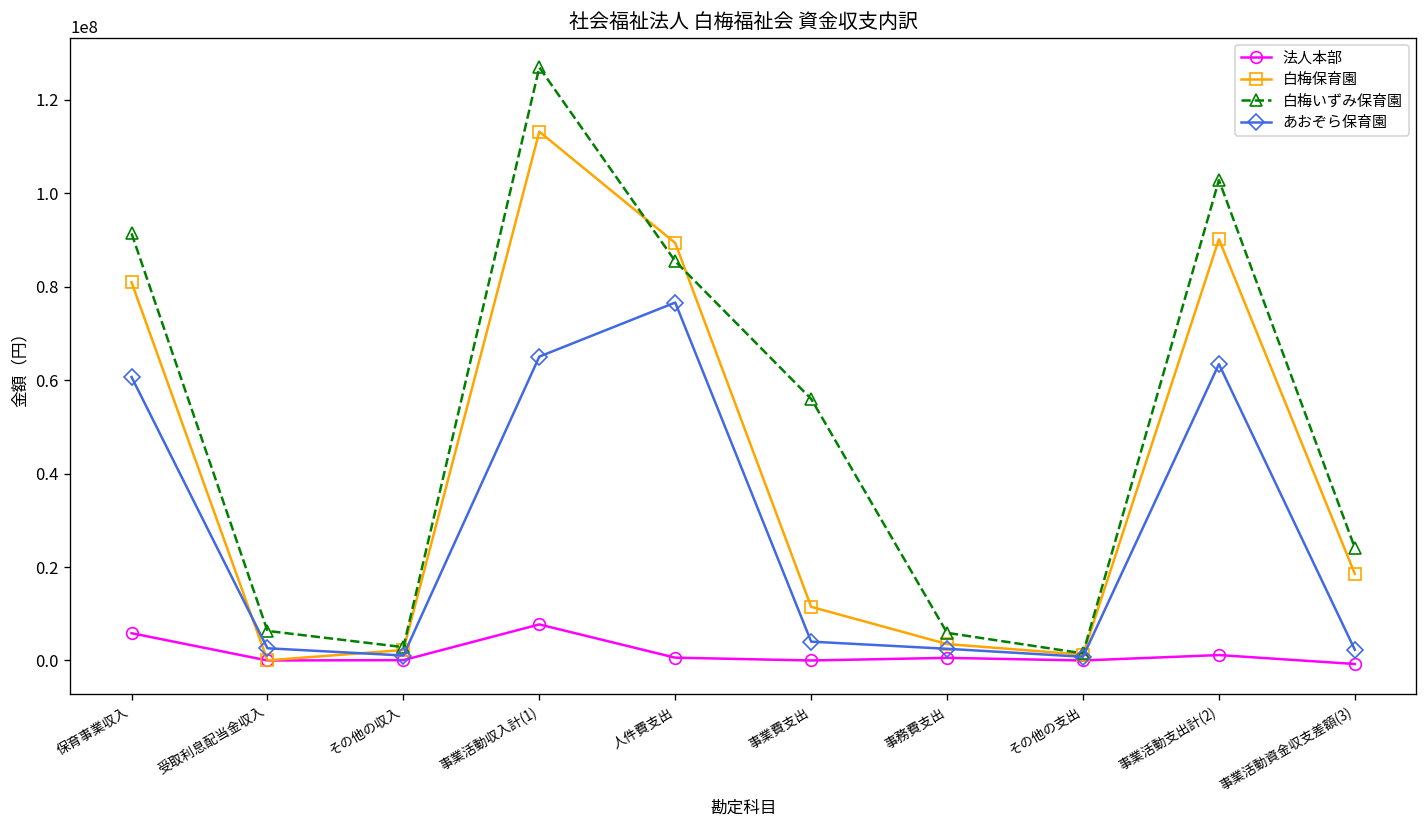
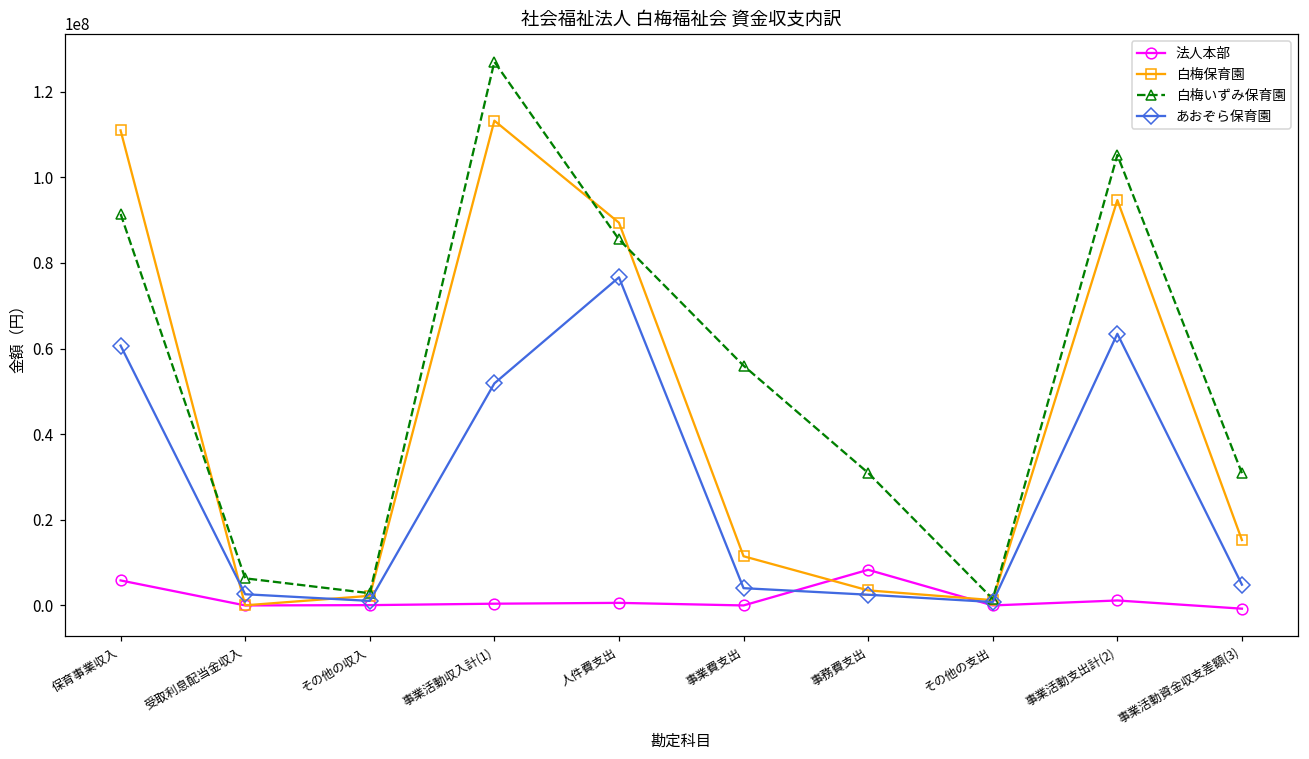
  {
    "法人本部": {
      "保育事業収入": 6000000,
      "その他の収入": 0,
-     "事業活動収入計(1)": 8000000,
+     "事業活動収入計(1)": 0,
      "人件費支出": 1000000,
      "事業費支出": 0,
-     "事務費支出": 1000000,
+     "事務費支出": 8000000,
      "その他の支出": 0,
      "事業活動支出計(2)": 1000000,
      "事業活動資金収支差額(3)": -1000000
    },
    "白梅保育園": {
-     "保育事業収入": 81000000,
+     "保育事業収入": 111000000,
      "事業活動収入計(1)": 113000000,
      "人件費支出": 89000000,
      "事業費支出": 11000000,
      "事務費支出": 4000000,
-     "事業活動支出計(2)": 90000000,
-     "事業活動資金収支差額(3)": 19000000
+     "事業活動支出計(2)": 95000000,
+     "事業活動資金収支差額(3)": 15000000
    },
    "白梅いずみ保育園": {
      "保育事業収入": 91000000,
      "受取利息配当金収入": 6000000,
      "事業活動収入計(1)": 127000000,
      "人件費支出": 85000000,
      "事業費支出": 56000000,
-     "事務費支出": 6000000,
-     "事業活動支出計(2)": 103000000,
-     "事業活動資金収支差額(3)": 24000000
+     "事務費支出": 31000000,
+     "事業活動支出計(2)": 105000000,
+     "事業活動資金収支差額(3)": 31000000
    },
    "あおぞら保育園": {
      "保育事業収入": 61000000,
      "受取利息配当金収入": 3000000,
      "その他の収入": 1000000,
-     "事業活動収入計(1)": 65000000,
+     "事業活動収入計(1)": 52000000,
      "人件費支出": 77000000,
      "事業費支出": 4000000,
      "事務費支出": 3000000,
      "事業活動支出計(2)": 63000000,
-     "事業活動資金収支差額(3)": 2000000
+     "事業活動資金収支差額(3)": 5000000
    }
  }
